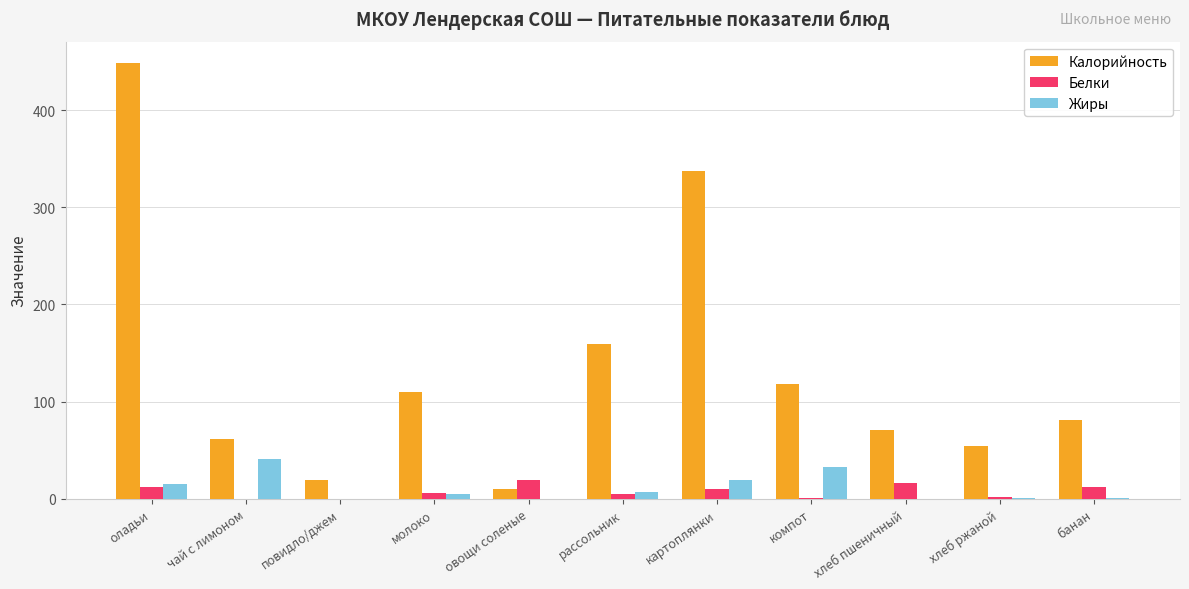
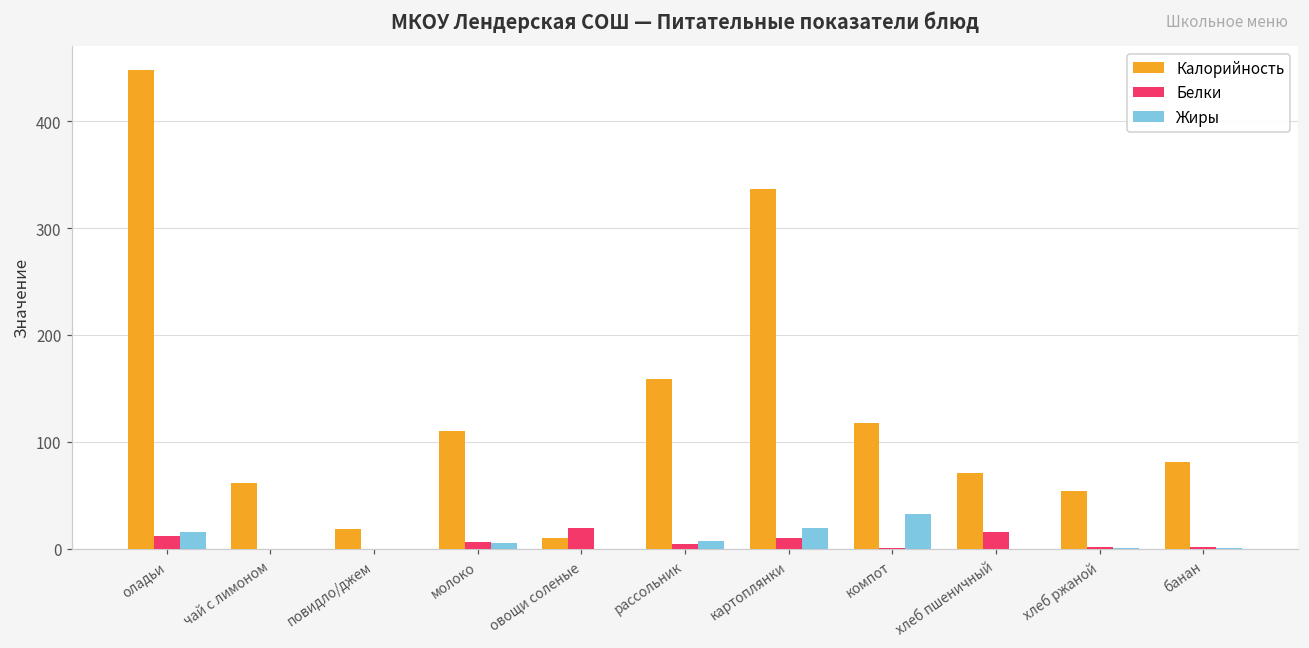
  {
    "Калорийность": {
      "оладьи": 450,
      "чай с лимоном": 60,
      "повидло/джем": 20,
      "молоко": 110,
      "овощи соленые": 10,
      "рассольник": 160,
      "картоплянки": 340,
      "компот": 120,
      "хлеб пшеничный": 70,
      "хлеб ржаной": 50,
      "банан": 80
    },
    "Белки": {
      "оладьи": 10,
      "молоко": 10,
      "овощи соленые": 20,
      "рассольник": 0,
      "картоплянки": 10,
      "хлеб пшеничный": 20,
-     "банан": 10
+     "банан": 0
    },
    "Жиры": {
      "оладьи": 20,
-     "чай с лимоном": 40,
+     "чай с лимоном": 0,
      "повидло/джем": 0,
      "молоко": 10,
      "рассольник": 10,
      "картоплянки": 20,
      "компот": 30
    }
  }
